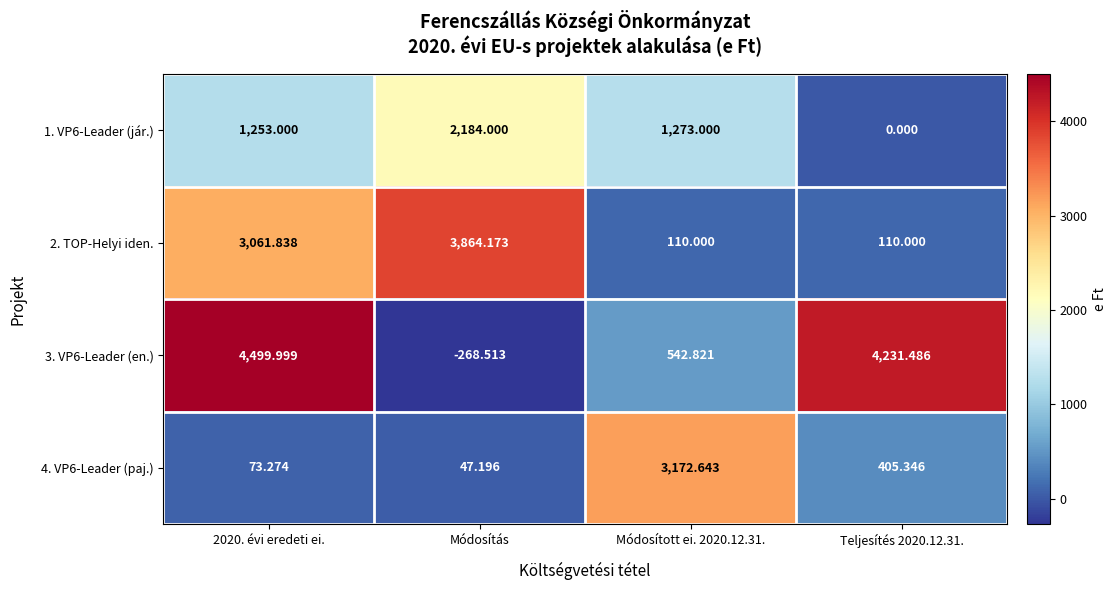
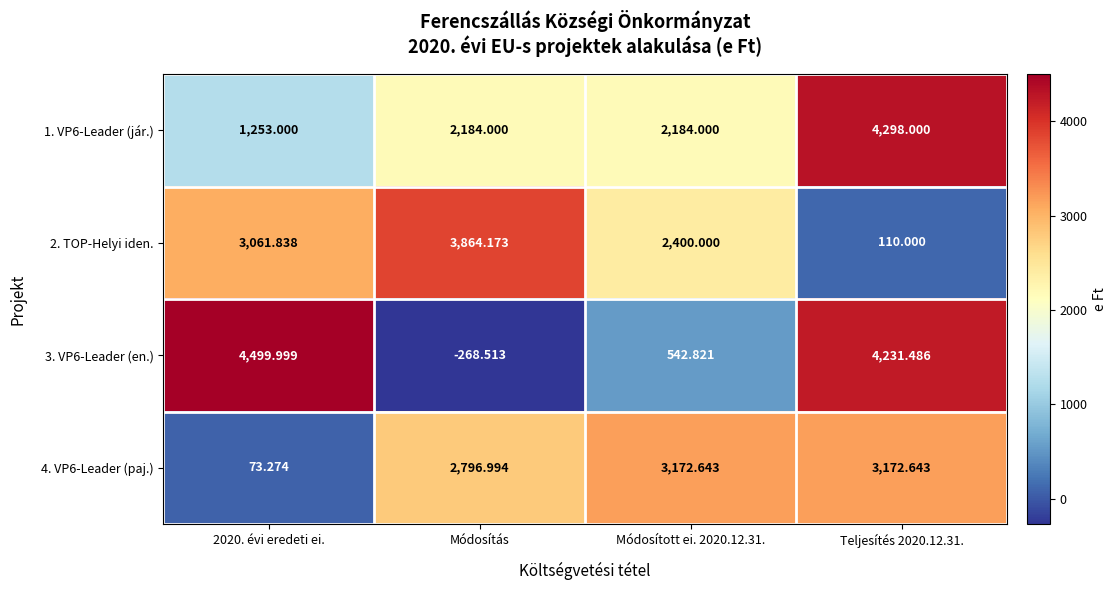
  {
    "1. VP6-Leader (jár.)": {
      "2020. évi eredeti ei.": "1,253.000",
      "Módosítás": "2,184.000",
-     "Módosított ei. 2020.12.31.": "1,273.000",
-     "Teljesítés 2020.12.31.": "0.000"
+     "Módosított ei. 2020.12.31.": "2,184.000",
+     "Teljesítés 2020.12.31.": "4,298.000"
    },
    "2. TOP-Helyi iden.": {
      "2020. évi eredeti ei.": "3,061.838",
      "Módosítás": "3,864.173",
-     "Módosított ei. 2020.12.31.": "110.000",
+     "Módosított ei. 2020.12.31.": "2,400.000",
      "Teljesítés 2020.12.31.": "110.000"
    },
    "3. VP6-Leader (en.)": {
      "2020. évi eredeti ei.": "4,499.999",
      "Módosítás": "-268.513",
      "Módosított ei. 2020.12.31.": "542.821",
      "Teljesítés 2020.12.31.": "4,231.486"
    },
    "4. VP6-Leader (paj.)": {
      "2020. évi eredeti ei.": "73.274",
-     "Módosítás": "47.196",
+     "Módosítás": "2,796.994",
      "Módosított ei. 2020.12.31.": "3,172.643",
-     "Teljesítés 2020.12.31.": "405.346"
+     "Teljesítés 2020.12.31.": "3,172.643"
    }
  }
